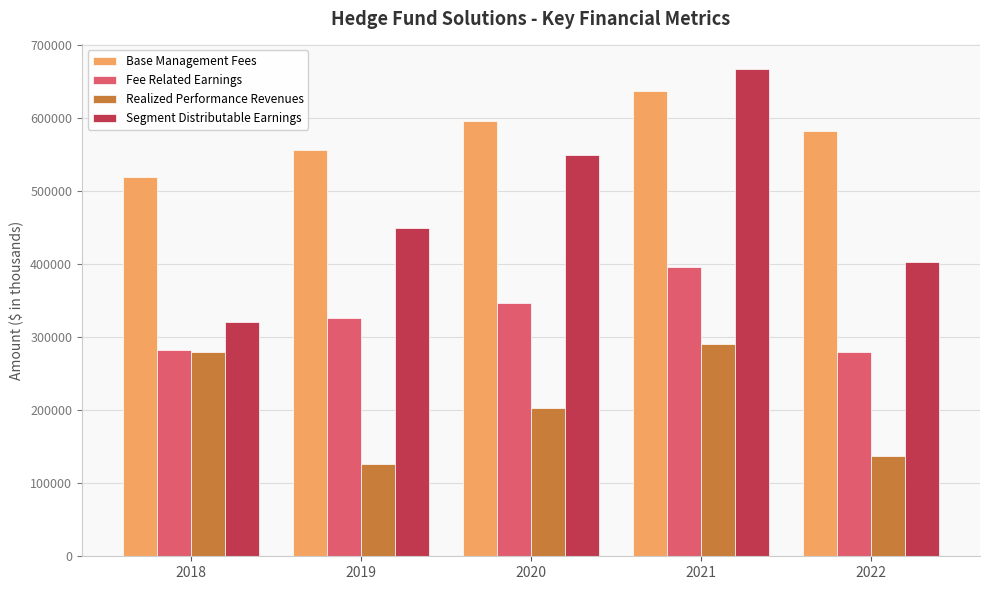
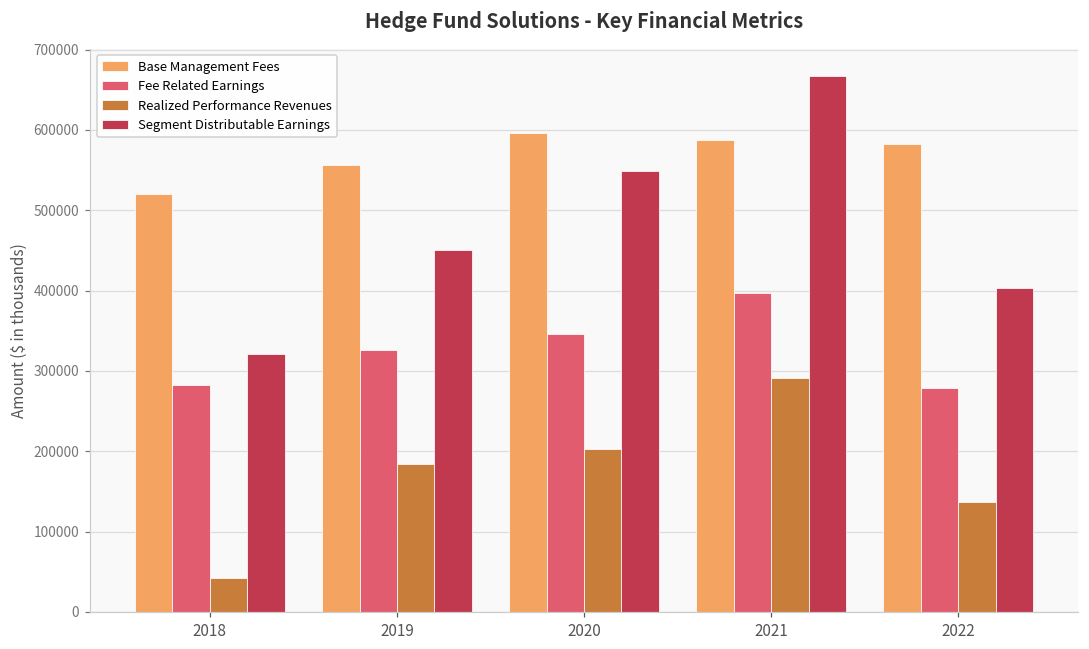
  {
    "Base Management Fees": {
      "2018": 520000,
      "2019": 560000,
      "2020": 600000,
-     "2021": 640000,
+     "2021": 590000,
      "2022": 580000
    },
    "Realized Performance Revenues": {
-     "2018": 280000,
-     "2019": 130000,
+     "2018": 40000,
+     "2019": 180000,
      "2020": 200000,
      "2021": 290000,
      "2022": 140000
    }
  }
